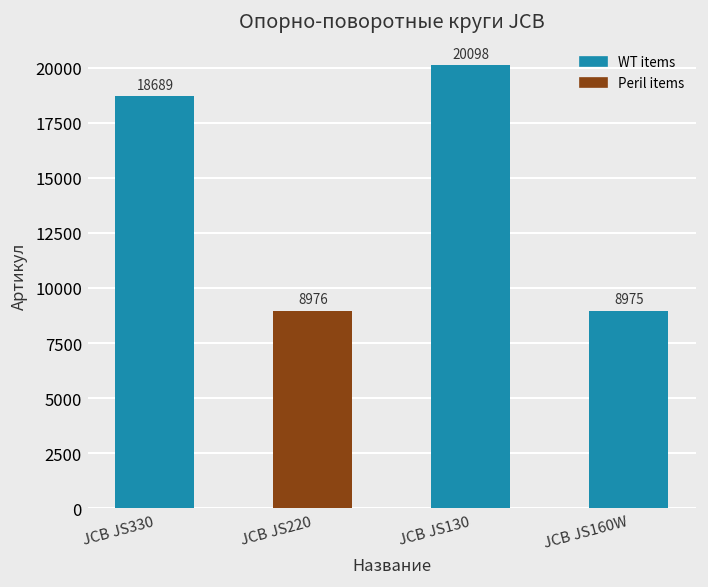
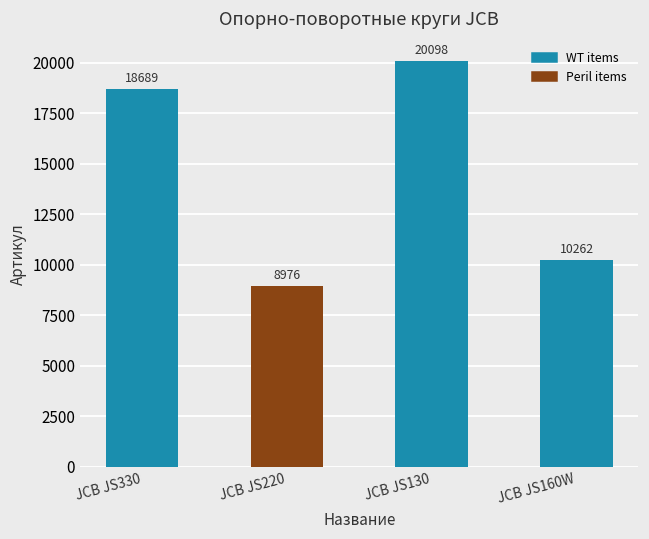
  {
    "JCB JS330": 18689,
    "JCB JS220": 8976,
    "JCB JS130": 20098,
-   "JCB JS160W": 8975
+   "JCB JS160W": 10262
  }
